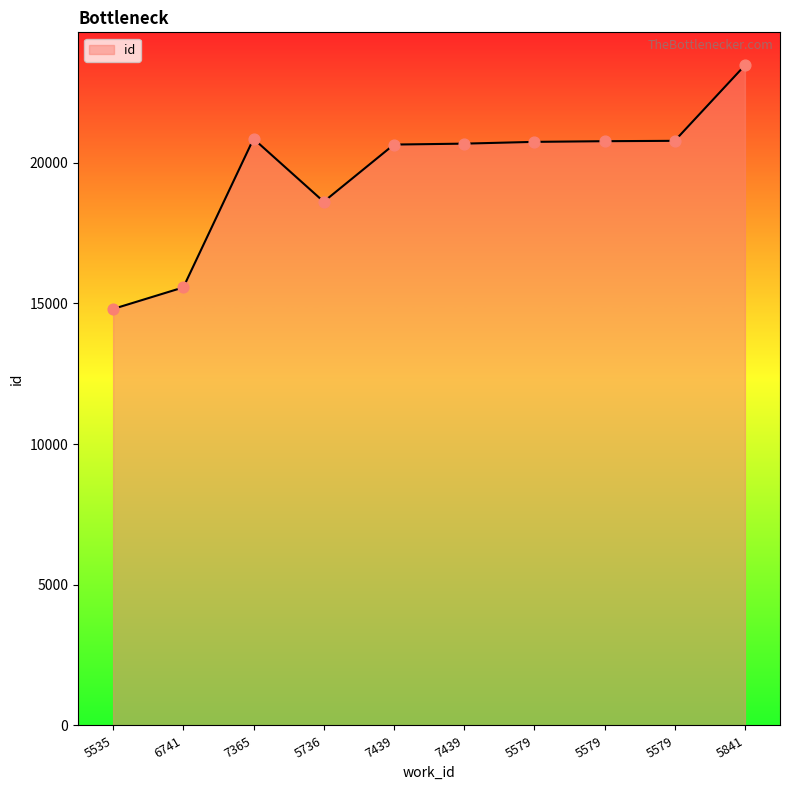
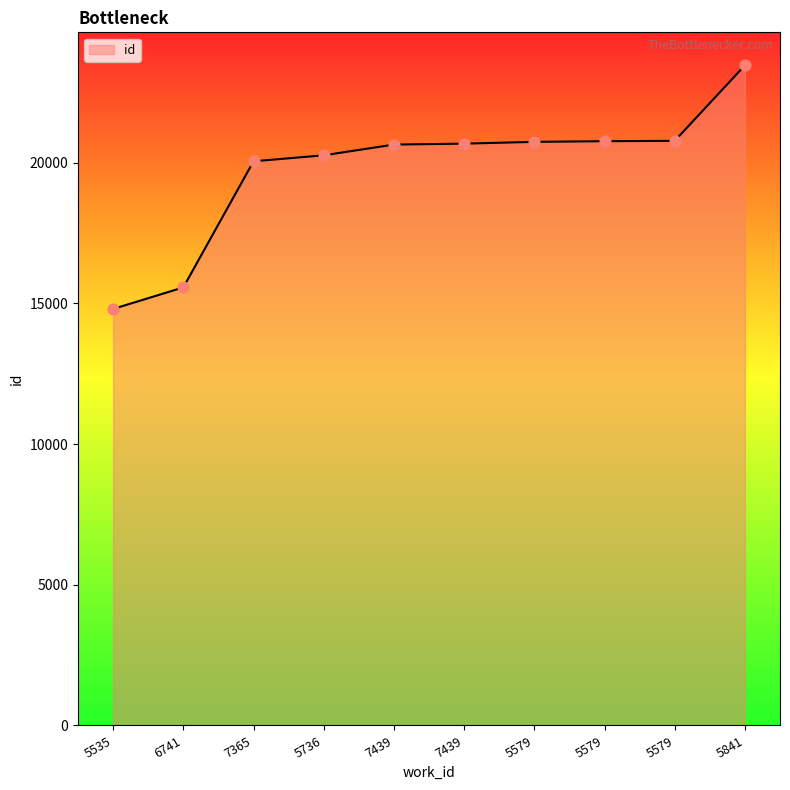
  {
    "5535": 14800,
    "6741": 15600,
-   "7365": 20900,
-   "5736": 18600,
+   "7365": 20100,
+   "5736": 20300,
    "5841": 23500
  }
